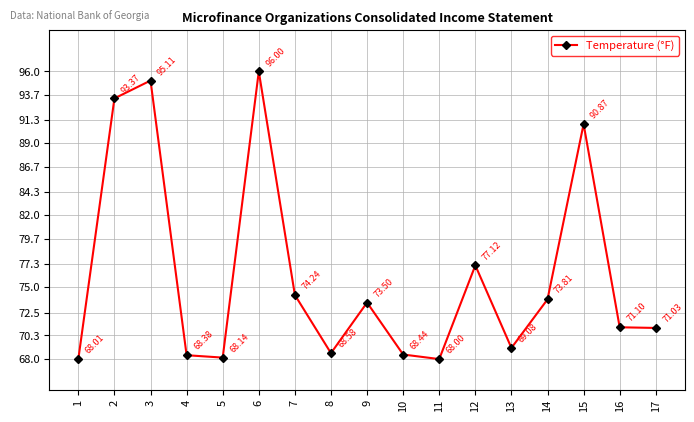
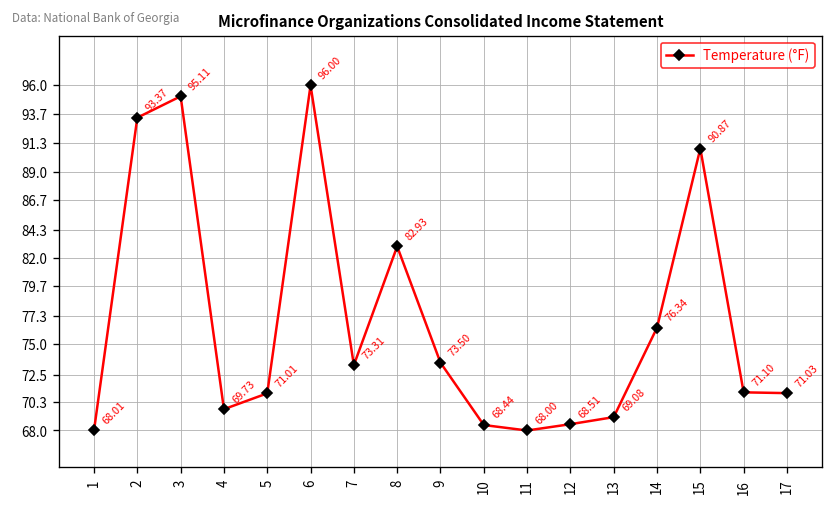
  {
    "1": 68.01,
    "2": 93.37,
    "3": 95.11,
-   "4": 68.38,
-   "5": 68.14,
+   "4": 69.73,
+   "5": 71.01,
    "6": 96.00,
-   "7": 74.24,
-   "8": 68.58,
+   "7": 73.31,
+   "8": 82.93,
    "9": 73.50,
    "10": 68.44,
    "11": 68.00,
-   "12": 77.12,
+   "12": 68.51,
    "13": 69.08,
-   "14": 73.81,
+   "14": 76.34,
    "15": 90.87,
    "16": 71.10,
    "17": 71.03
  }
